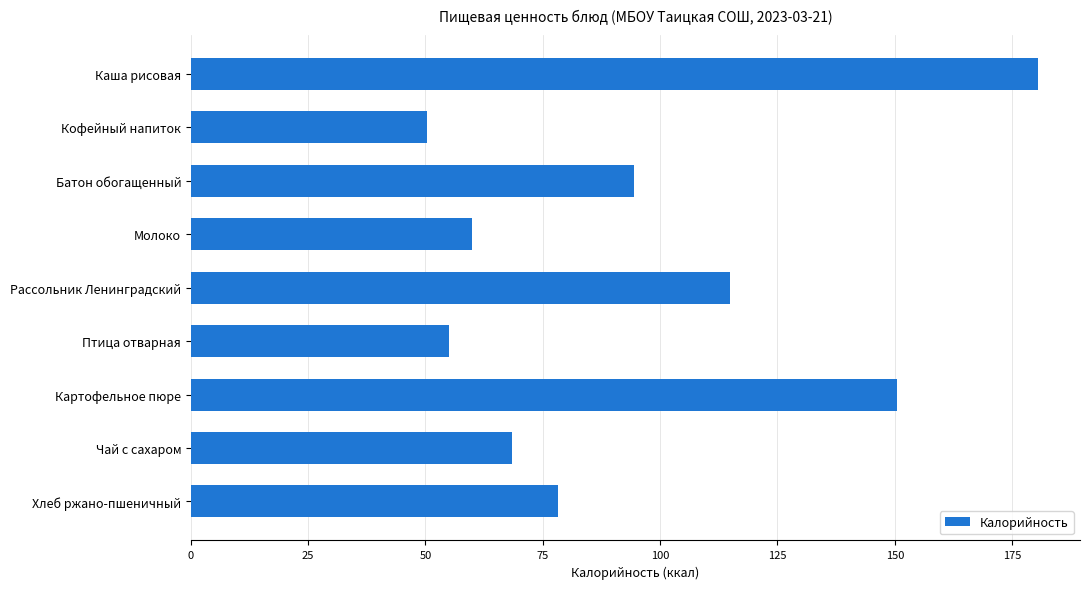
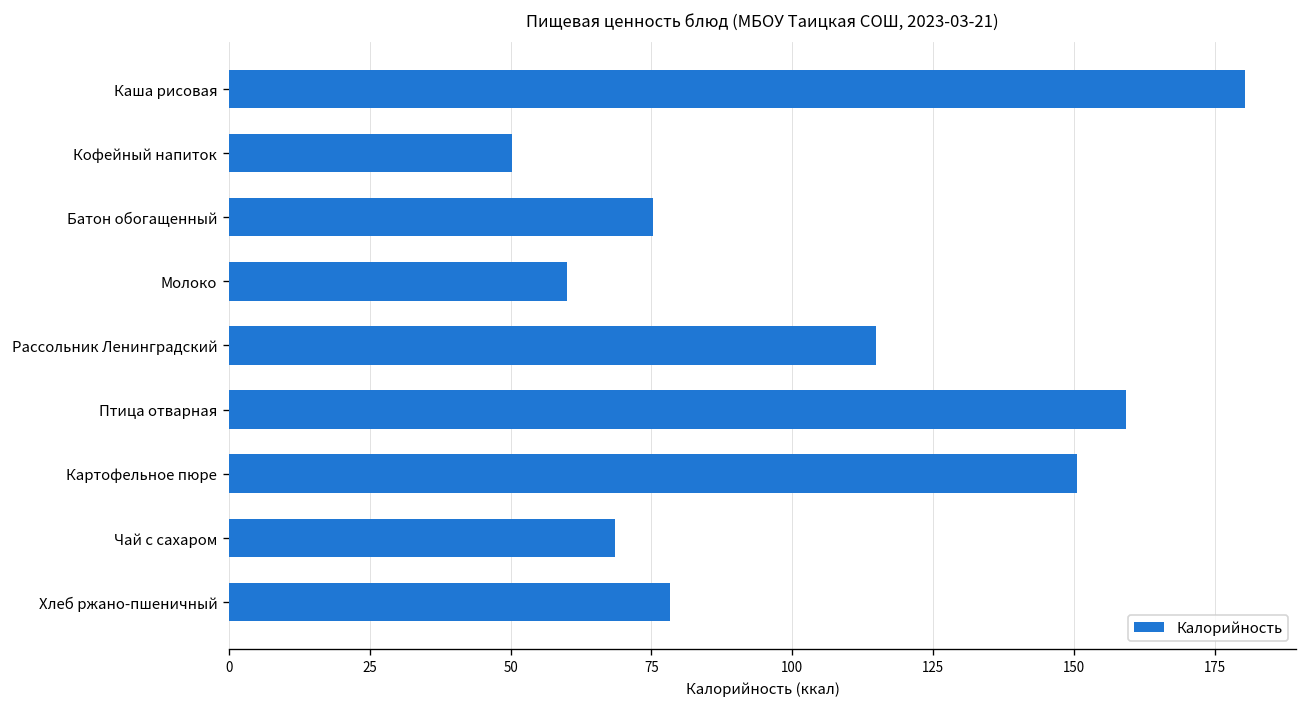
  {
    "Каша рисовая": 180,
    "Кофейный напиток": 50,
-   "Батон обогащенный": 94,
+   "Батон обогащенный": 75,
    "Молоко": 60,
    "Рассольник Ленинградский": 115,
-   "Птица отварная": 55,
+   "Птица отварная": 159,
    "Картофельное пюре": 151,
    "Чай с сахаром": 69,
    "Хлеб ржано-пшеничный": 78
  }
